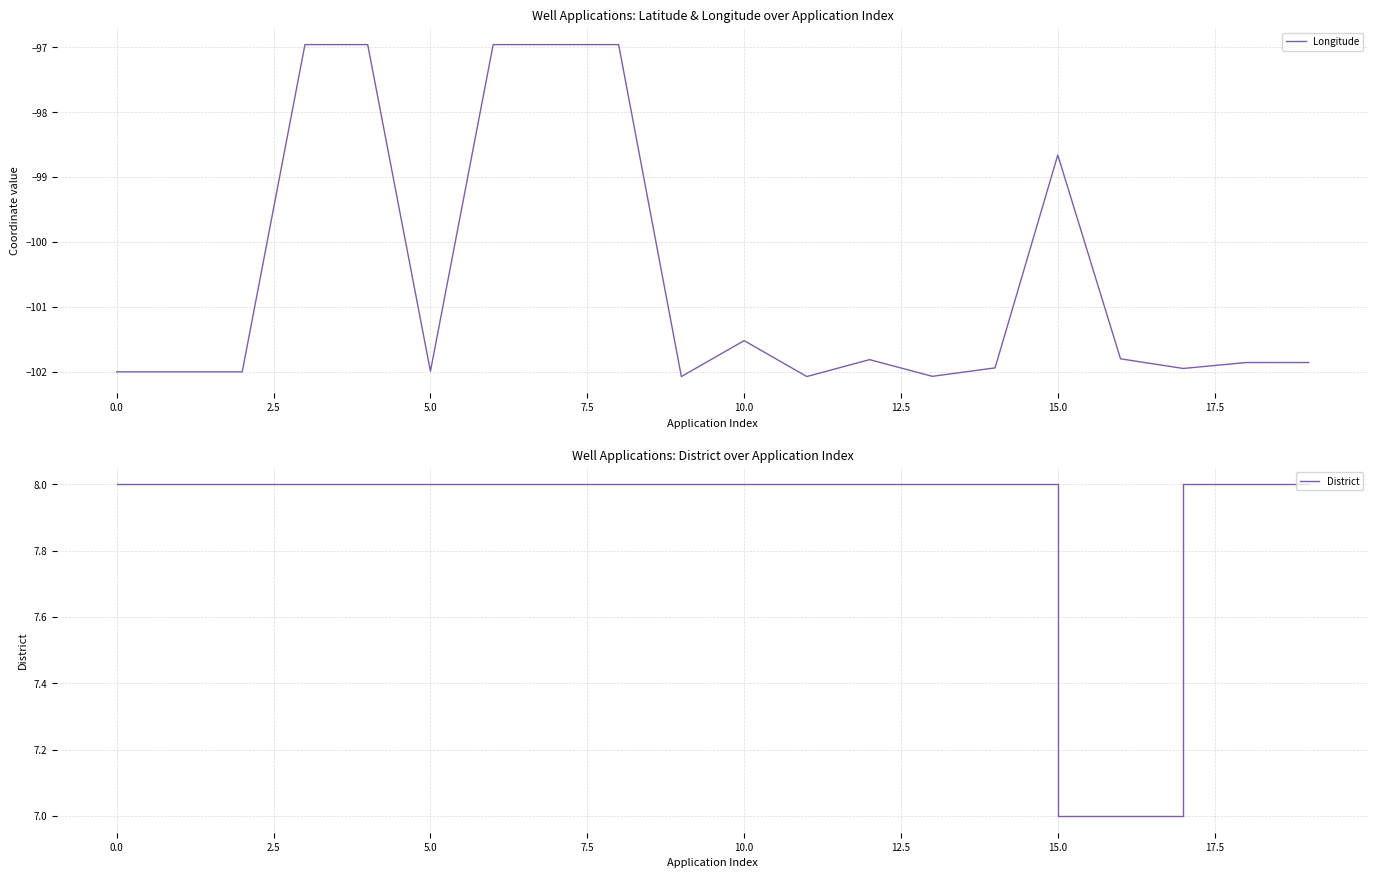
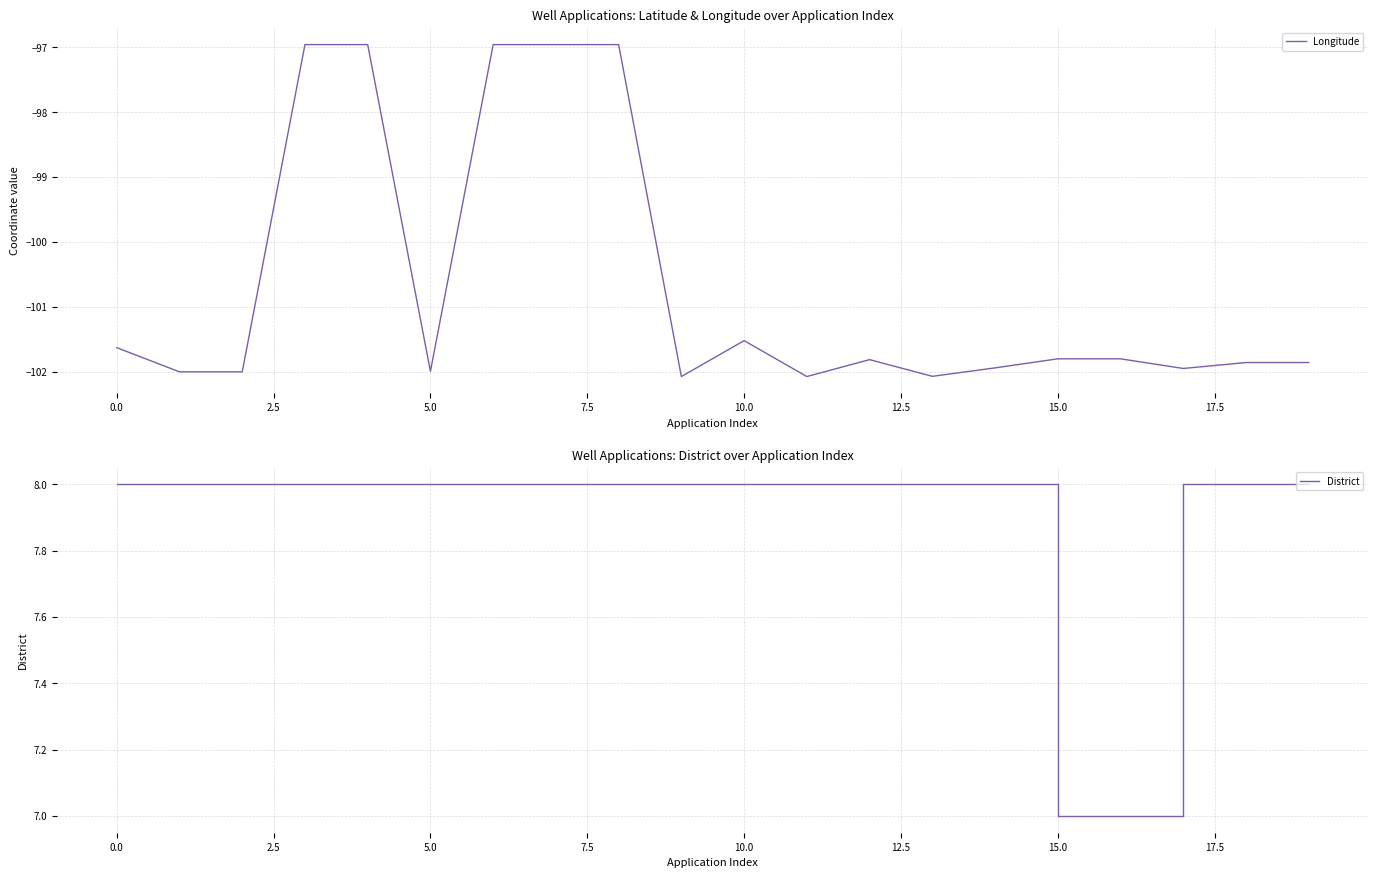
  {
    "Well Applications: Latitude & Longitude over Application Index": {
-     "0.0": -102.0,
+     "0.0": -101.6,
      "5.0": -102.0,
      "10.0": -101.5,
-     "15.0": -98.7
+     "15.0": -101.8
    },
    "Well Applications: District over Application Index": {
      "0.0": 8.00,
      "5.0": 8.00,
      "10.0": 8.00,
      "15.0": 7.00
    }
  }
